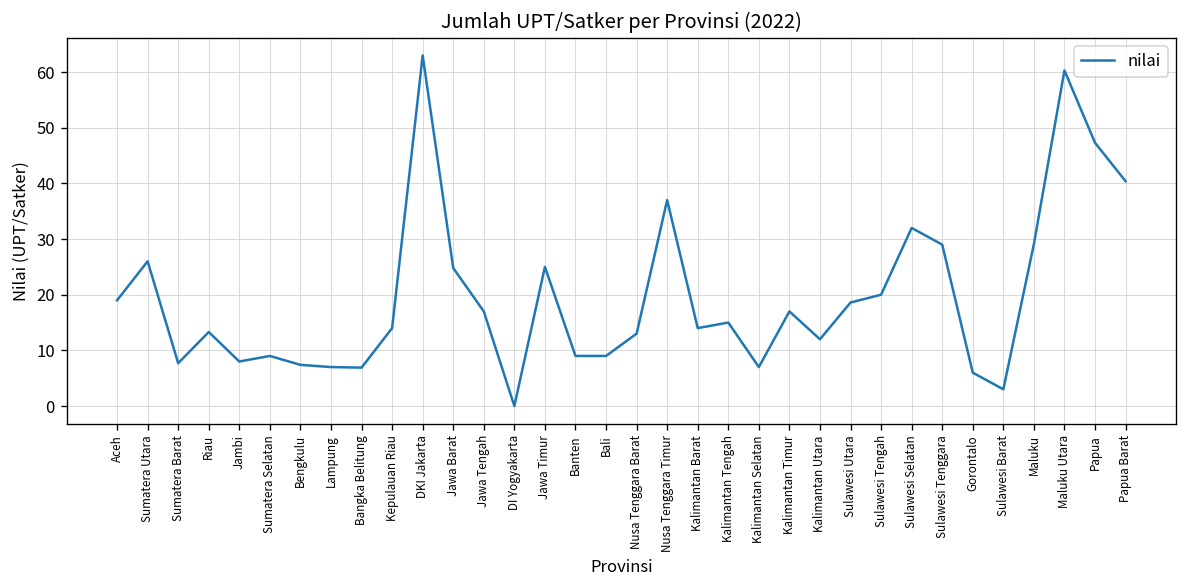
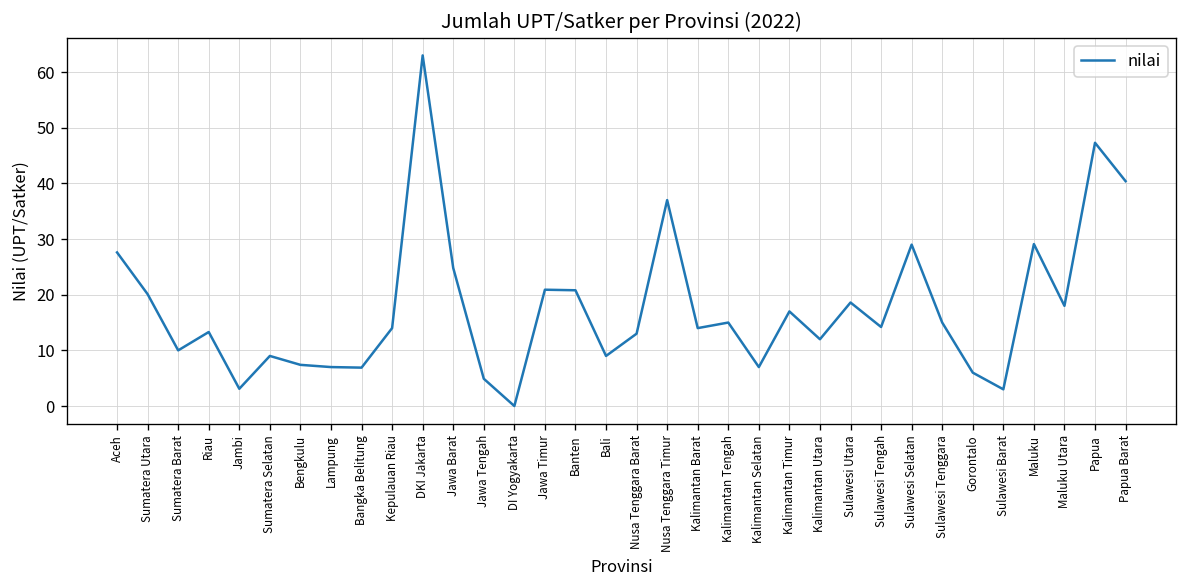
  {
-   "Aceh": 19,
-   "Sumatera Utara": 26,
-   "Sumatera Barat": 8,
+   "Aceh": 28,
+   "Sumatera Utara": 20,
+   "Sumatera Barat": 10,
    "Riau": 13,
-   "Jambi": 8,
+   "Jambi": 3,
    "Sumatera Selatan": 9,
    "Bengkulu": 7,
    "Lampung": 7,
    "Bangka Belitung": 7,
    "Kepulauan Riau": 14,
    "DKI Jakarta": 63,
    "Jawa Barat": 25,
-   "Jawa Tengah": 17,
+   "Jawa Tengah": 5,
    "DI Yogyakarta": 0,
-   "Jawa Timur": 25,
-   "Banten": 9,
+   "Jawa Timur": 21,
+   "Banten": 21,
    "Bali": 9,
    "Nusa Tenggara Barat": 13,
    "Nusa Tenggara Timur": 37,
    "Kalimantan Barat": 14,
    "Kalimantan Tengah": 15,
    "Kalimantan Selatan": 7,
    "Kalimantan Timur": 17,
    "Kalimantan Utara": 12,
    "Sulawesi Utara": 19,
-   "Sulawesi Tengah": 20,
-   "Sulawesi Selatan": 32,
-   "Sulawesi Tenggara": 29,
+   "Sulawesi Tengah": 14,
+   "Sulawesi Selatan": 29,
+   "Sulawesi Tenggara": 15,
    "Gorontalo": 6,
    "Sulawesi Barat": 3,
    "Maluku": 29,
-   "Maluku Utara": 60,
+   "Maluku Utara": 18,
    "Papua": 47,
    "Papua Barat": 40
  }
